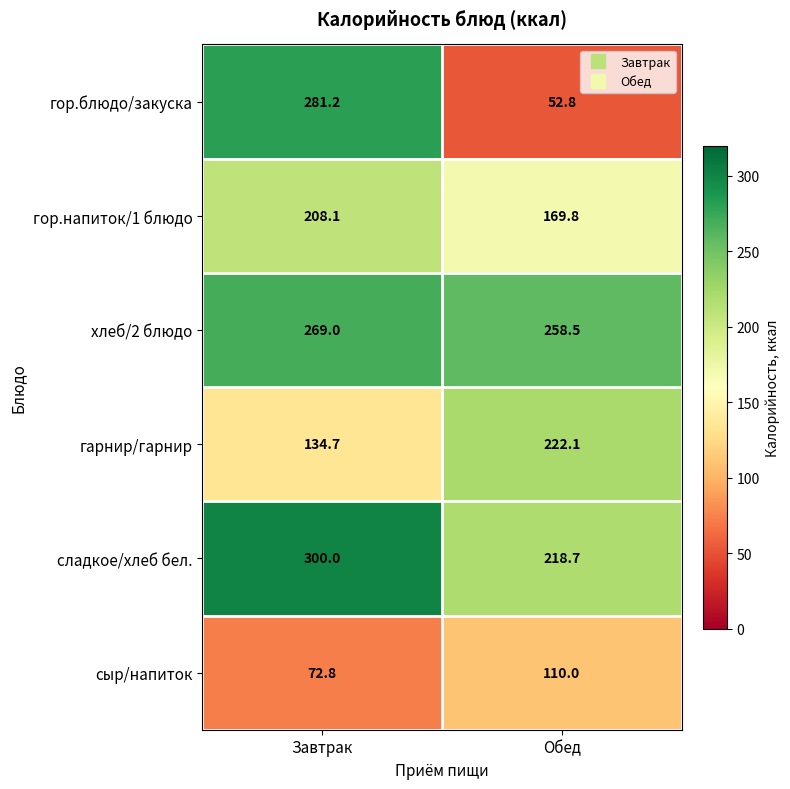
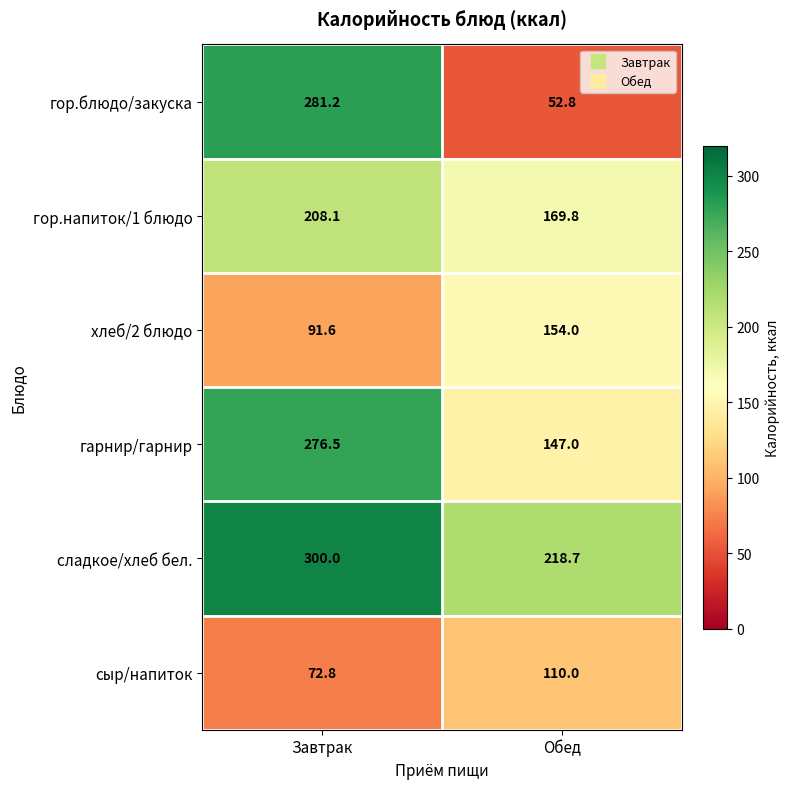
  {
    "гор.блюдо/закуска": {
      "Завтрак": 281.2,
      "Обед": 52.8
    },
    "гор.напиток/1 блюдо": {
      "Завтрак": 208.1,
      "Обед": 169.8
    },
    "хлеб/2 блюдо": {
-     "Завтрак": 269.0,
-     "Обед": 258.5
+     "Завтрак": 91.6,
+     "Обед": 154.0
    },
    "гарнир/гарнир": {
-     "Завтрак": 134.7,
-     "Обед": 222.1
+     "Завтрак": 276.5,
+     "Обед": 147.0
    },
    "сладкое/хлеб бел.": {
      "Завтрак": 300.0,
      "Обед": 218.7
    },
    "сыр/напиток": {
      "Завтрак": 72.8,
      "Обед": 110.0
    }
  }
